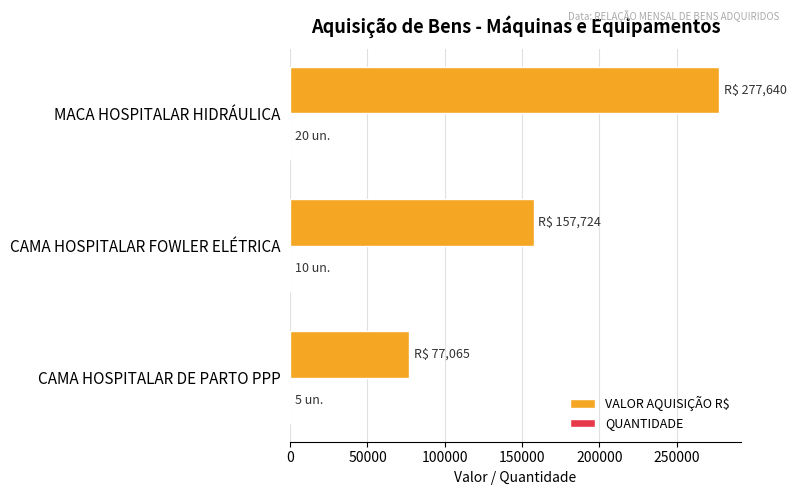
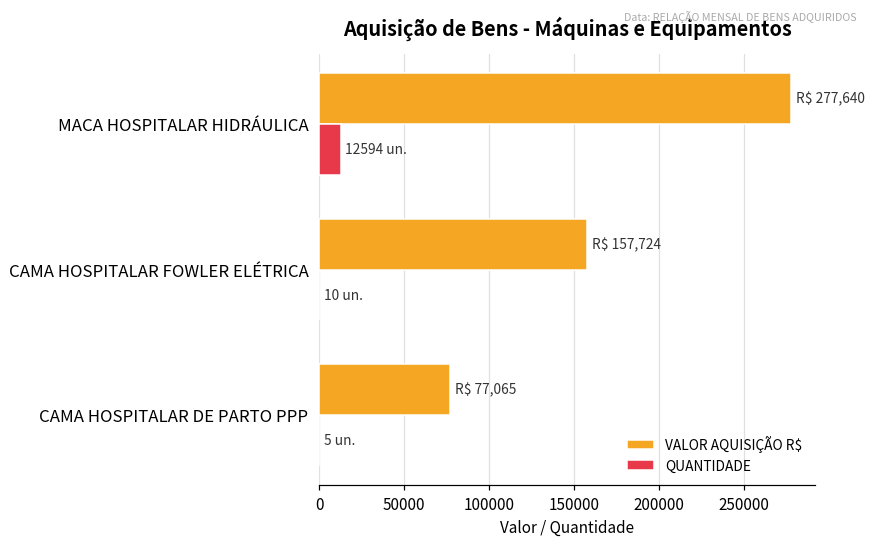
  {
    "VALOR AQUISIÇÃO R$": {
      "MACA HOSPITALAR HIDRÁULICA": "277,640",
      "CAMA HOSPITALAR FOWLER ELÉTRICA": "157,724",
      "CAMA HOSPITALAR DE PARTO PPP": "77,065"
    },
    "QUANTIDADE": {
-     "MACA HOSPITALAR HIDRÁULICA": "20",
+     "MACA HOSPITALAR HIDRÁULICA": "12594",
      "CAMA HOSPITALAR FOWLER ELÉTRICA": "10",
      "CAMA HOSPITALAR DE PARTO PPP": "5"
    }
  }
